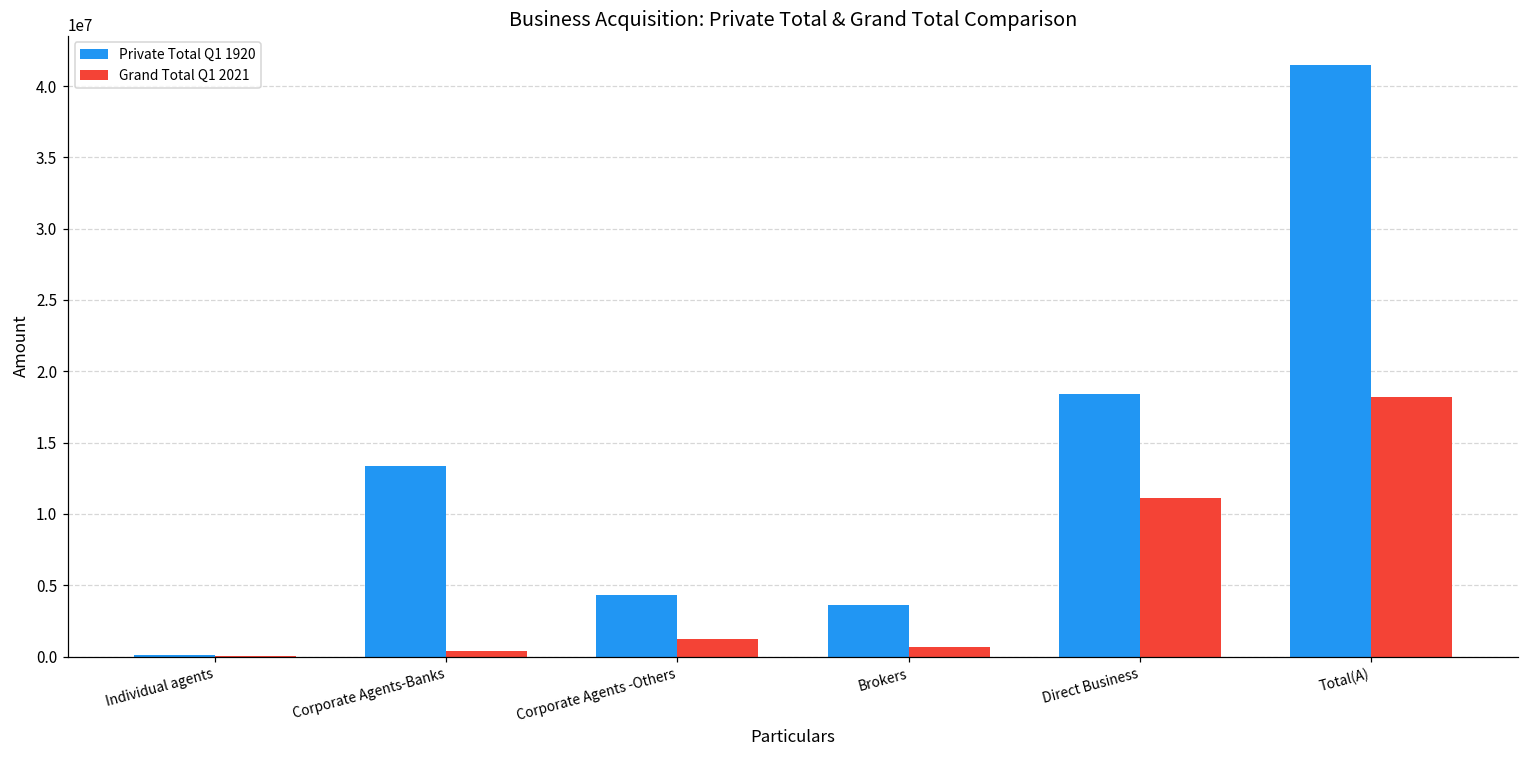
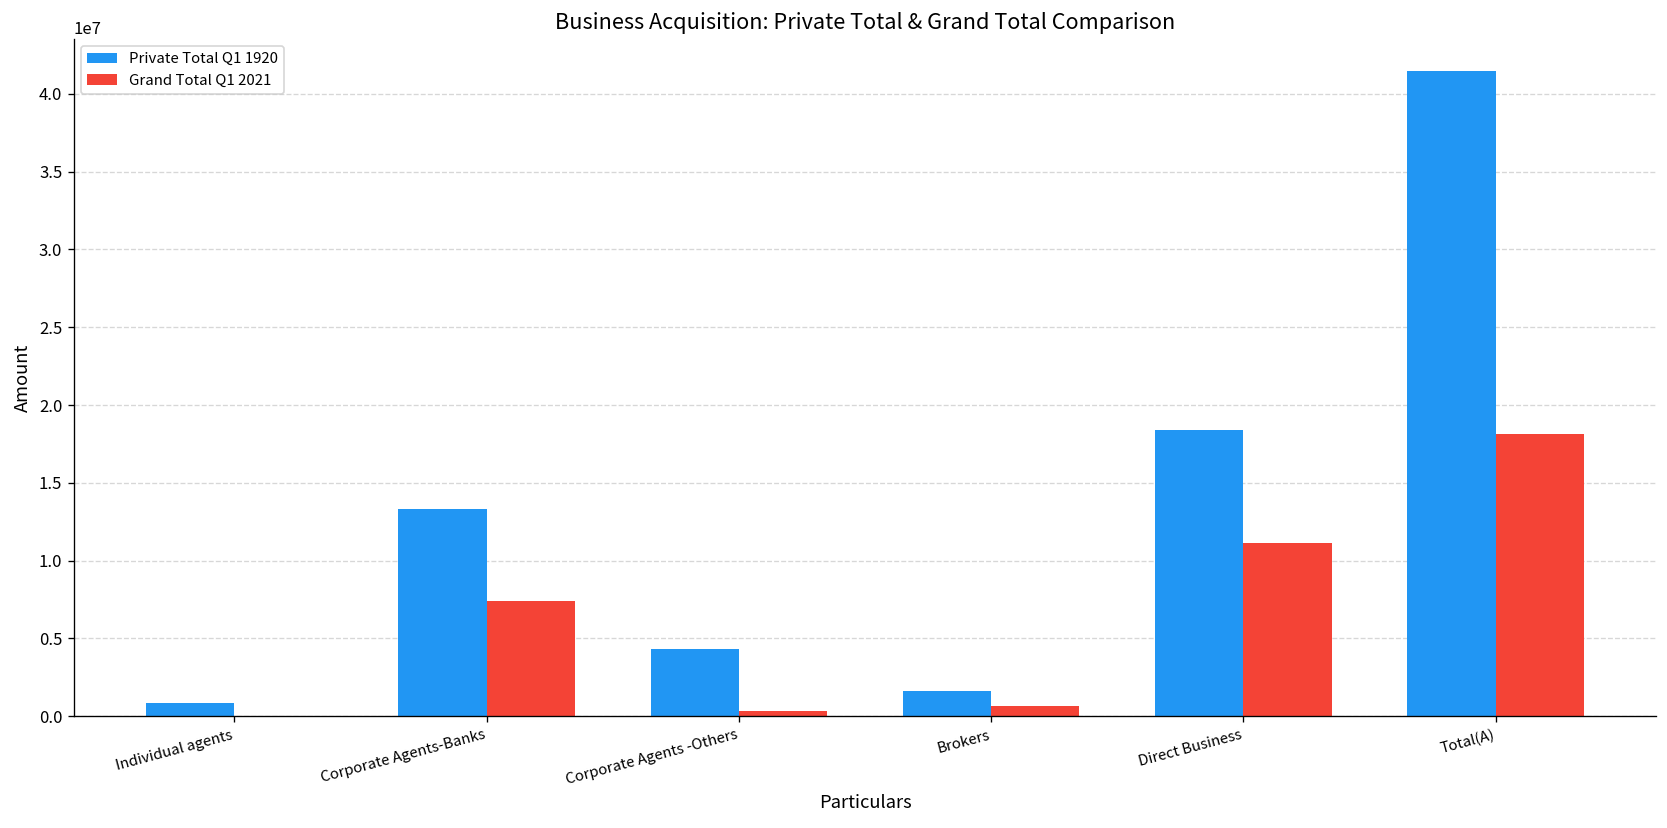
  {
    "Private Total Q1 1920": {
-     "Individual agents": 100000,
+     "Individual agents": 800000,
      "Corporate Agents-Banks": 13300000,
      "Corporate Agents -Others": 4300000,
-     "Brokers": 3600000,
+     "Brokers": 1600000,
      "Direct Business": 18400000,
      "Total(A)": 41500000
    },
    "Grand Total Q1 2021": {
-     "Corporate Agents-Banks": 400000,
-     "Corporate Agents -Others": 1200000,
+     "Corporate Agents-Banks": 7400000,
+     "Corporate Agents -Others": 400000,
      "Brokers": 700000,
      "Direct Business": 11100000,
      "Total(A)": 18200000
    }
  }
